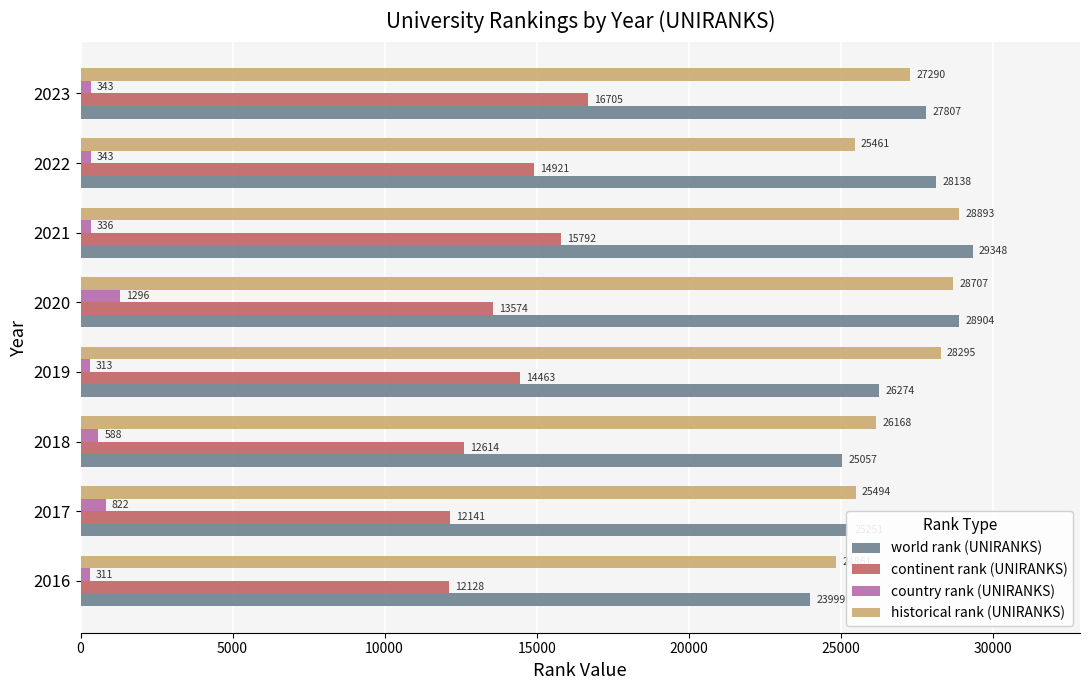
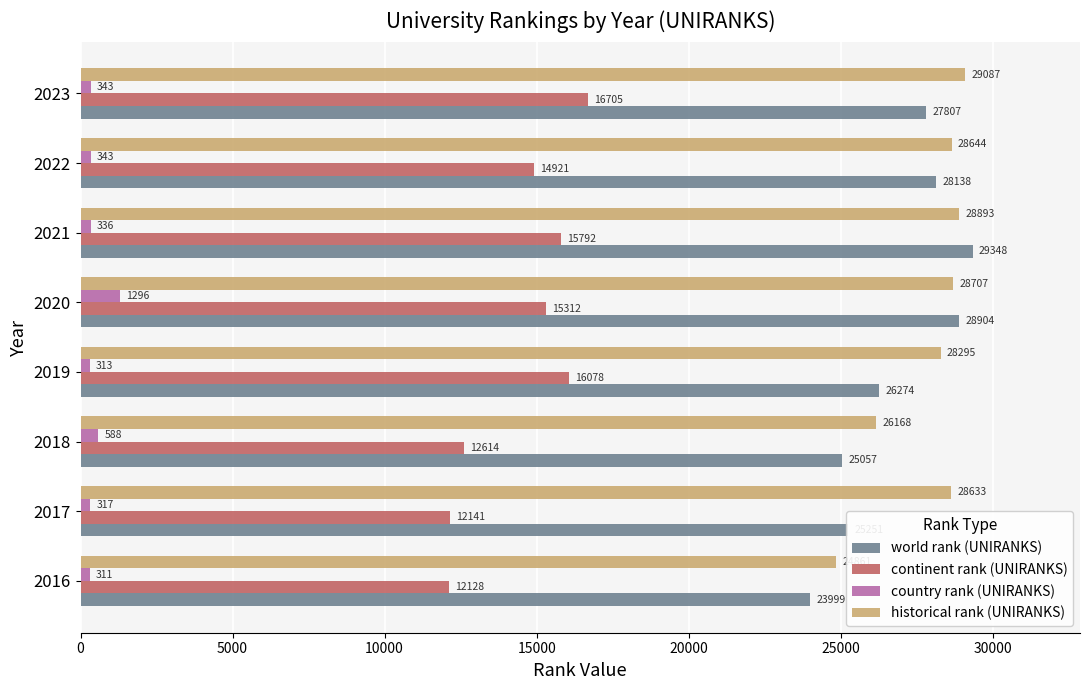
  {
    "world rank (UNIRANKS)": {
      "2023": 27807,
      "2022": 28138,
      "2021": 29348,
      "2020": 28904,
      "2019": 26274,
      "2018": 25057,
      "2016": 23999
    },
    "continent rank (UNIRANKS)": {
      "2023": 16705,
      "2022": 14921,
      "2021": 15792,
-     "2020": 13574,
-     "2019": 14463,
+     "2020": 15312,
+     "2019": 16078,
      "2018": 12614,
      "2017": 12141,
      "2016": 12128
    },
    "country rank (UNIRANKS)": {
      "2023": 343,
      "2022": 343,
      "2021": 336,
      "2020": 1296,
      "2019": 313,
      "2018": 588,
-     "2017": 822,
+     "2017": 317,
      "2016": 311
    },
    "historical rank (UNIRANKS)": {
-     "2023": 27290,
-     "2022": 25461,
+     "2023": 29087,
+     "2022": 28644,
      "2021": 28893,
      "2020": 28707,
      "2019": 28295,
      "2018": 26168,
-     "2017": 25494
+     "2017": 28633
    }
  }
